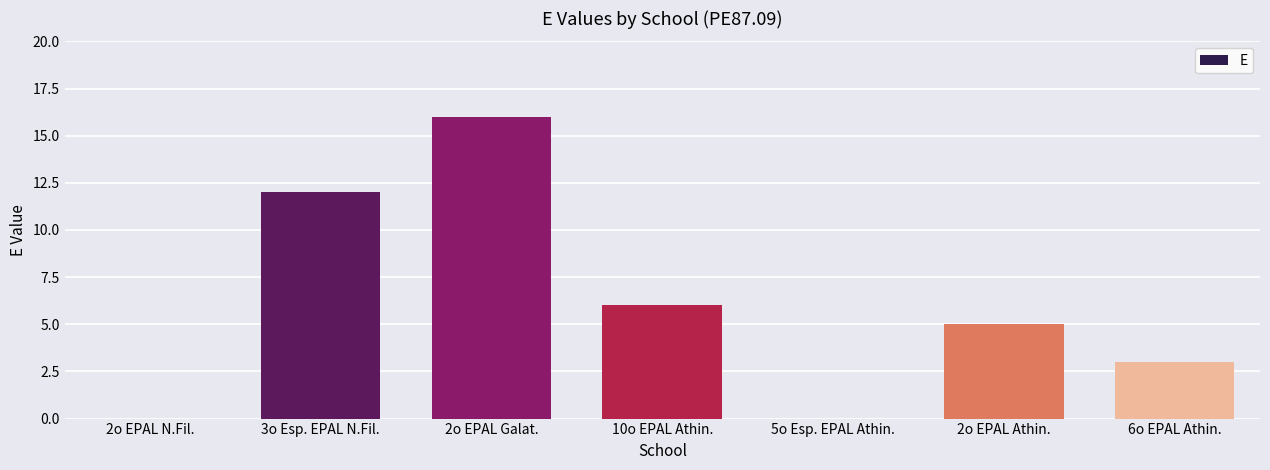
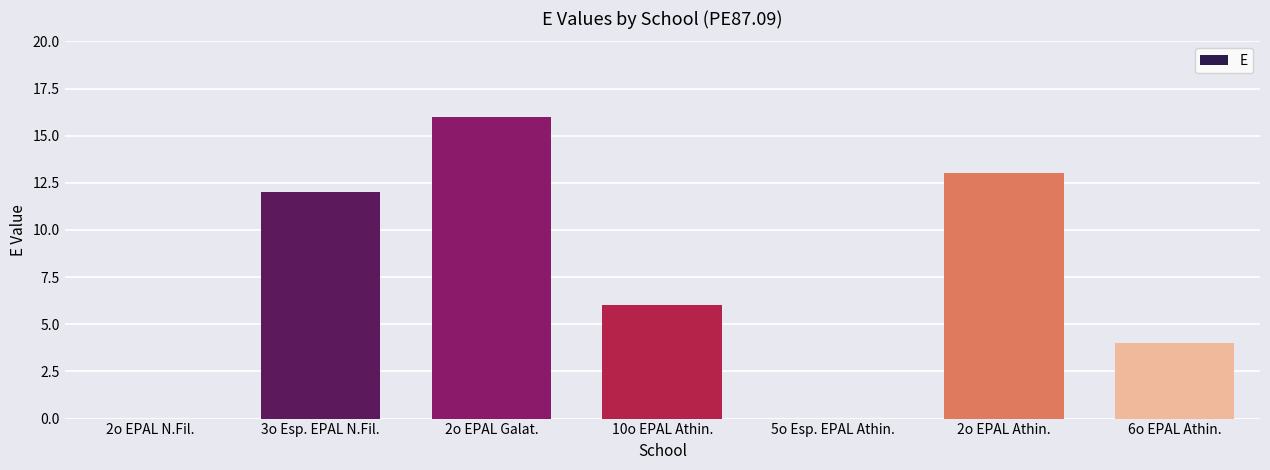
  {
    "2o EPAL N.Fil.": 0.0,
    "3o Esp. EPAL N.Fil.": 12.0,
    "2o EPAL Galat.": 16.0,
    "10o EPAL Athin.": 6.0,
    "5o Esp. EPAL Athin.": 0.0,
-   "2o EPAL Athin.": 5.0,
-   "6o EPAL Athin.": 3.0
+   "2o EPAL Athin.": 13.0,
+   "6o EPAL Athin.": 4.0
  }
